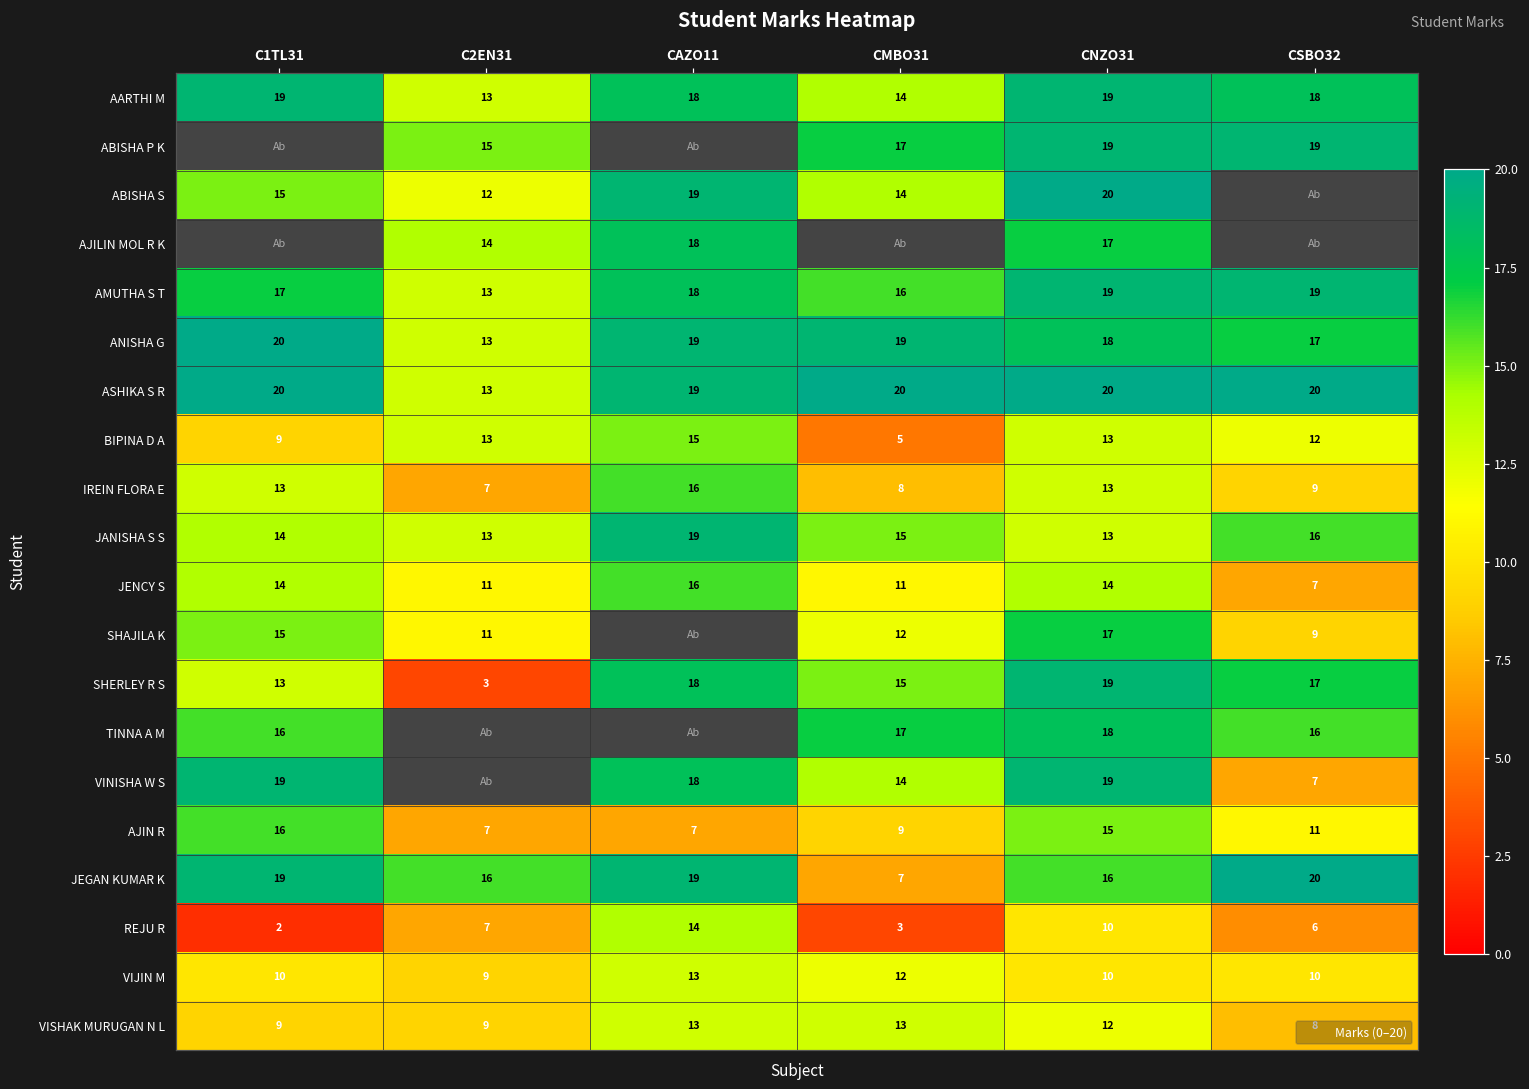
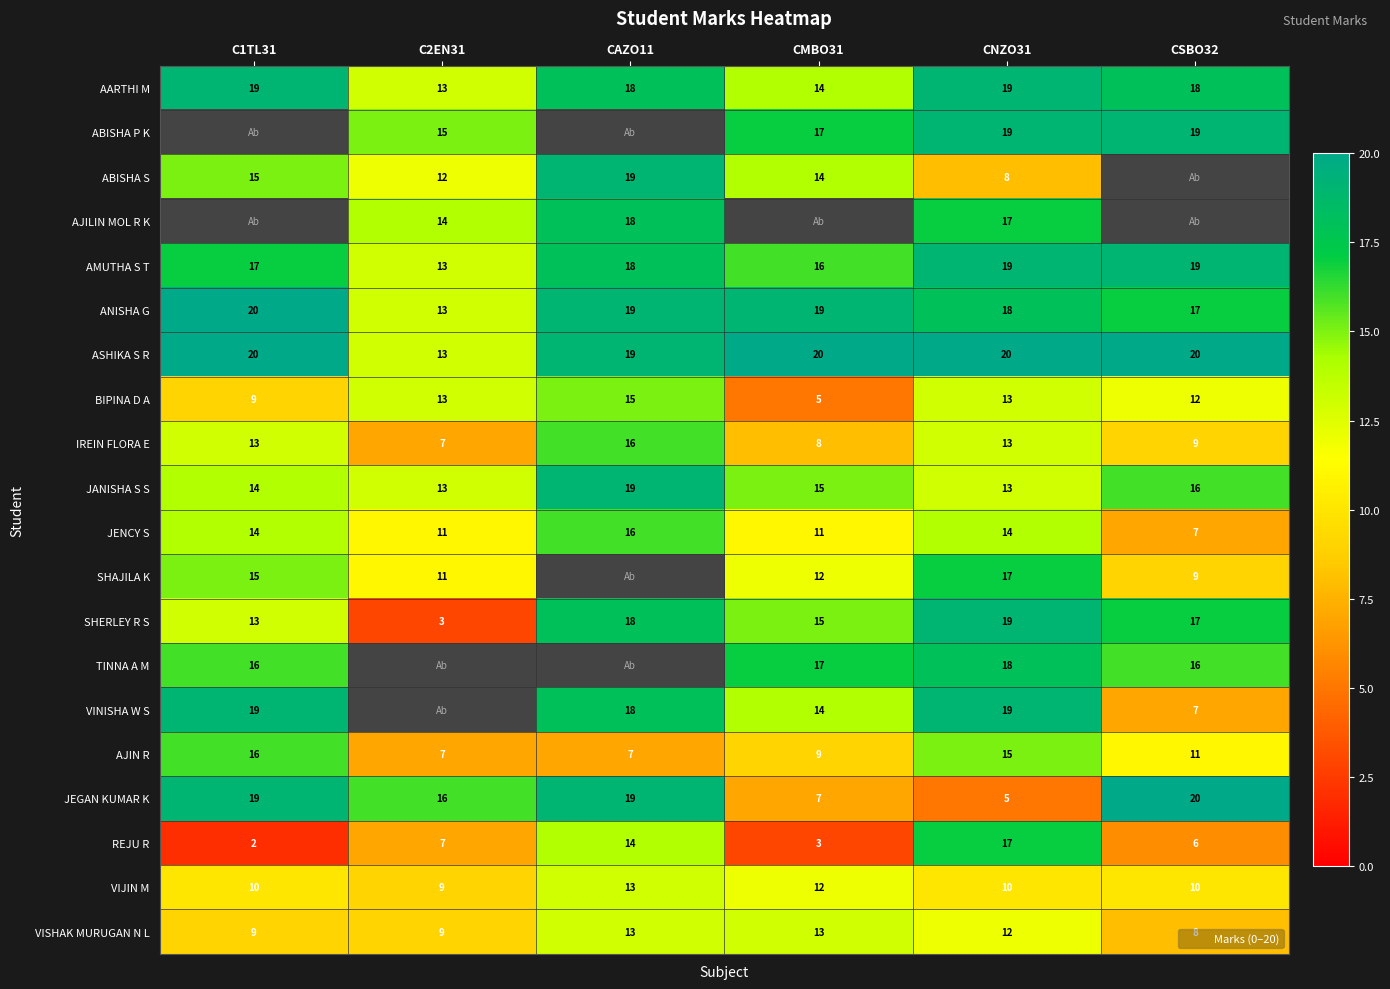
  {
    "AARTHI M": {
      "C1TL31": 19,
      "C2EN31": 13,
      "CAZO11": 18,
      "CMBO31": 14,
      "CNZO31": 19,
      "CSBO32": 18
    },
    "ABISHA P K": {
      "C2EN31": 15,
      "CMBO31": 17,
      "CNZO31": 19,
      "CSBO32": 19
    },
    "ABISHA S": {
      "C1TL31": 15,
      "C2EN31": 12,
      "CAZO11": 19,
      "CMBO31": 14,
-     "CNZO31": 20
+     "CNZO31": 8
    },
    "AJILIN MOL R K": {
      "C2EN31": 14,
      "CAZO11": 18,
      "CNZO31": 17
    },
    "AMUTHA S T": {
      "C1TL31": 17,
      "C2EN31": 13,
      "CAZO11": 18,
      "CMBO31": 16,
      "CNZO31": 19,
      "CSBO32": 19
    },
    "ANISHA G": {
      "C1TL31": 20,
      "C2EN31": 13,
      "CAZO11": 19,
      "CMBO31": 19,
      "CNZO31": 18,
      "CSBO32": 17
    },
    "ASHIKA S R": {
      "C1TL31": 20,
      "C2EN31": 13,
      "CAZO11": 19,
      "CMBO31": 20,
      "CNZO31": 20,
      "CSBO32": 20
    },
    "BIPINA D A": {
      "C1TL31": 9,
      "C2EN31": 13,
      "CAZO11": 15,
      "CMBO31": 5,
      "CNZO31": 13,
      "CSBO32": 12
    },
    "IREIN FLORA E": {
      "C1TL31": 13,
      "C2EN31": 7,
      "CAZO11": 16,
      "CMBO31": 8,
      "CNZO31": 13,
      "CSBO32": 9
    },
    "JANISHA S S": {
      "C1TL31": 14,
      "C2EN31": 13,
      "CAZO11": 19,
      "CMBO31": 15,
      "CNZO31": 13,
      "CSBO32": 16
    },
    "JENCY S": {
      "C1TL31": 14,
      "C2EN31": 11,
      "CAZO11": 16,
      "CMBO31": 11,
      "CNZO31": 14,
      "CSBO32": 7
    },
    "SHAJILA K": {
      "C1TL31": 15,
      "C2EN31": 11,
      "CMBO31": 12,
      "CNZO31": 17,
      "CSBO32": 9
    },
    "SHERLEY R S": {
      "C1TL31": 13,
      "C2EN31": 3,
      "CAZO11": 18,
      "CMBO31": 15,
      "CNZO31": 19,
      "CSBO32": 17
    },
    "TINNA A M": {
      "C1TL31": 16,
      "CMBO31": 17,
      "CNZO31": 18,
      "CSBO32": 16
    },
    "VINISHA W S": {
      "C1TL31": 19,
      "CAZO11": 18,
      "CMBO31": 14,
      "CNZO31": 19,
      "CSBO32": 7
    },
    "AJIN R": {
      "C1TL31": 16,
      "C2EN31": 7,
      "CAZO11": 7,
      "CMBO31": 9,
      "CNZO31": 15,
      "CSBO32": 11
    },
    "JEGAN KUMAR K": {
      "C1TL31": 19,
      "C2EN31": 16,
      "CAZO11": 19,
      "CMBO31": 7,
-     "CNZO31": 16,
+     "CNZO31": 5,
      "CSBO32": 20
    },
    "REJU R": {
      "C1TL31": 2,
      "C2EN31": 7,
      "CAZO11": 14,
      "CMBO31": 3,
-     "CNZO31": 10,
+     "CNZO31": 17,
      "CSBO32": 6
    },
    "VIJIN M": {
      "C1TL31": 10,
      "C2EN31": 9,
      "CAZO11": 13,
      "CMBO31": 12,
      "CNZO31": 10,
      "CSBO32": 10
    },
    "VISHAK MURUGAN N L": {
      "C1TL31": 9,
      "C2EN31": 9,
      "CAZO11": 13,
      "CMBO31": 13,
      "CNZO31": 12
    }
  }
